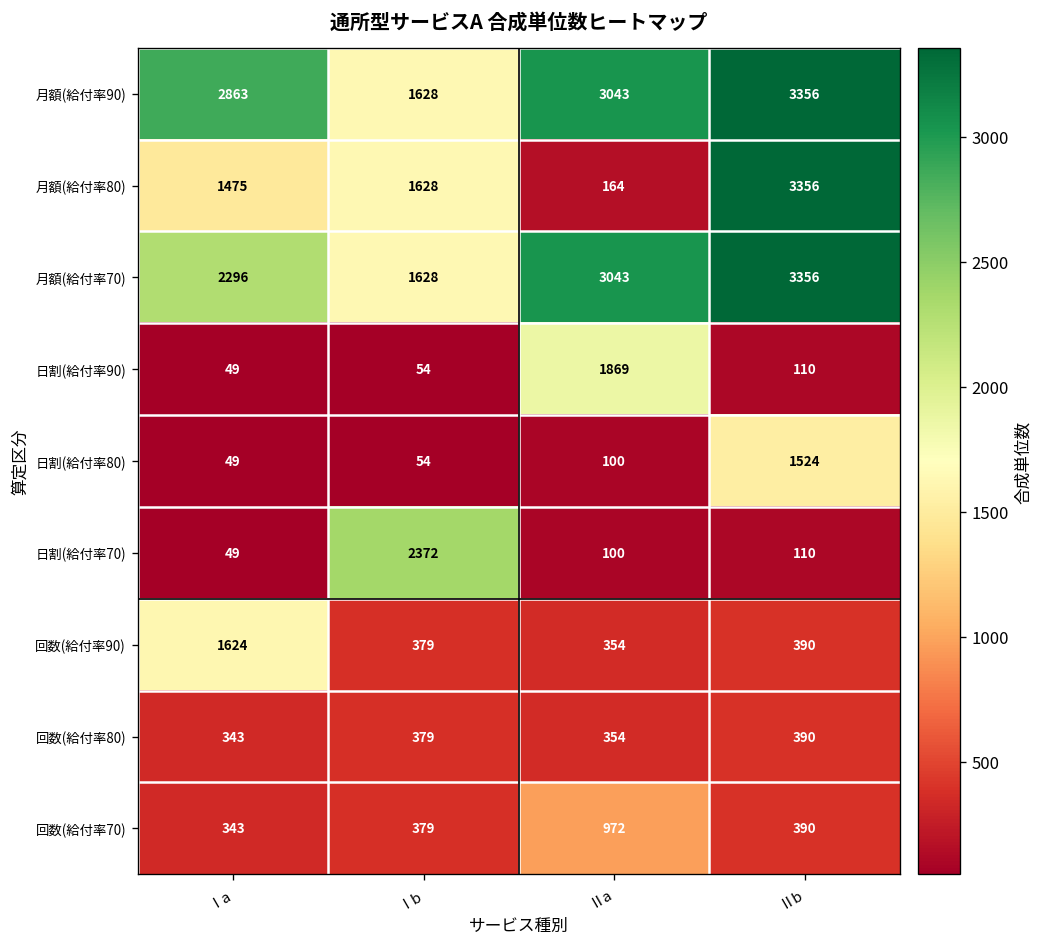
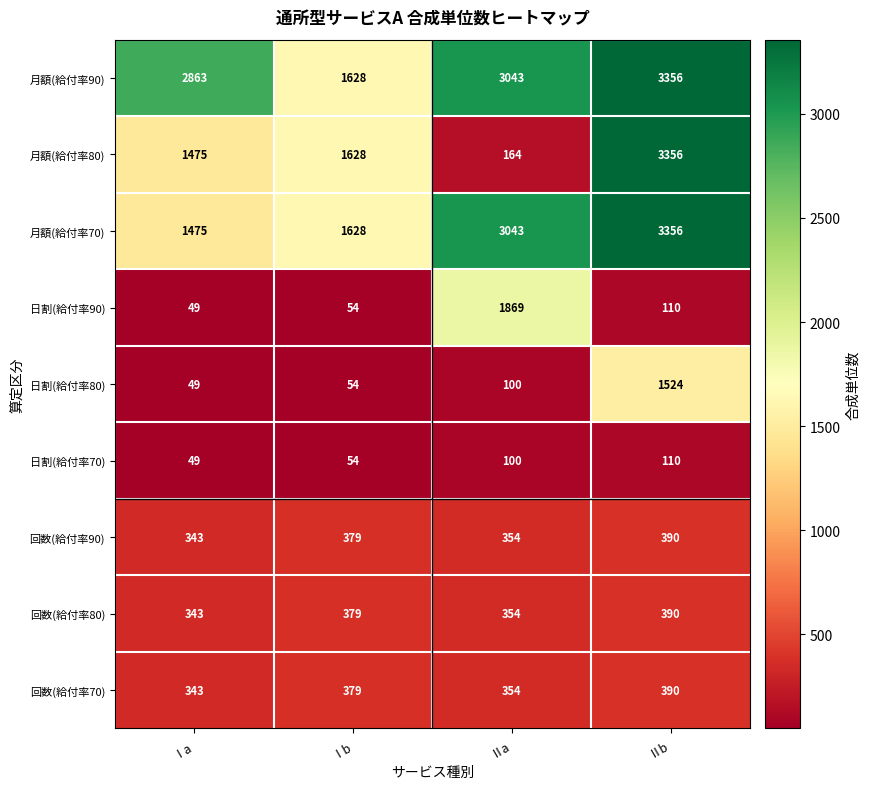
  {
    "月額(給付率90)": {
      "Ⅰa": 2863,
      "Ⅰb": 1628,
      "Ⅱa": 3043,
      "Ⅱb": 3356
    },
    "月額(給付率80)": {
      "Ⅰa": 1475,
      "Ⅰb": 1628,
      "Ⅱa": 164,
      "Ⅱb": 3356
    },
    "月額(給付率70)": {
-     "Ⅰa": 2296,
+     "Ⅰa": 1475,
      "Ⅰb": 1628,
      "Ⅱa": 3043,
      "Ⅱb": 3356
    },
    "日割(給付率90)": {
      "Ⅰa": 49,
      "Ⅰb": 54,
      "Ⅱa": 1869,
      "Ⅱb": 110
    },
    "日割(給付率80)": {
      "Ⅰa": 49,
      "Ⅰb": 54,
      "Ⅱa": 100,
      "Ⅱb": 1524
    },
    "日割(給付率70)": {
      "Ⅰa": 49,
-     "Ⅰb": 2372,
+     "Ⅰb": 54,
      "Ⅱa": 100,
      "Ⅱb": 110
    },
    "回数(給付率90)": {
-     "Ⅰa": 1624,
+     "Ⅰa": 343,
      "Ⅰb": 379,
      "Ⅱa": 354,
      "Ⅱb": 390
    },
    "回数(給付率80)": {
      "Ⅰa": 343,
      "Ⅰb": 379,
      "Ⅱa": 354,
      "Ⅱb": 390
    },
    "回数(給付率70)": {
      "Ⅰa": 343,
      "Ⅰb": 379,
-     "Ⅱa": 972,
+     "Ⅱa": 354,
      "Ⅱb": 390
    }
  }
